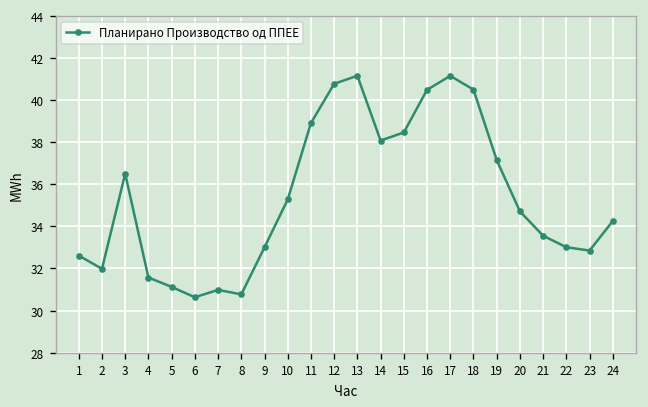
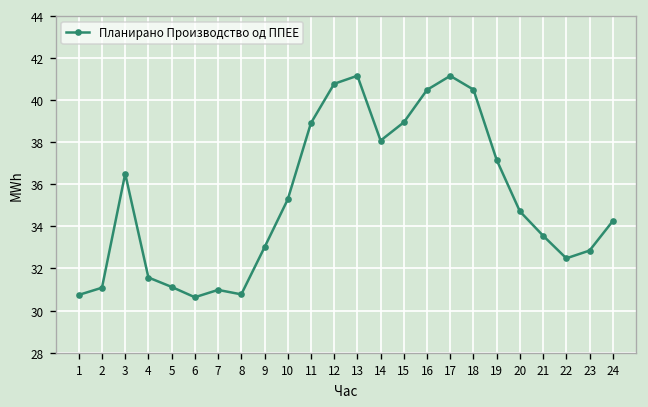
  {
-   "1": 32.6,
-   "2": 32.0,
+   "1": 30.7,
+   "2": 31.1,
    "3": 36.5,
    "4": 31.6,
    "5": 31.1,
    "6": 30.6,
    "7": 31.0,
    "8": 30.8,
    "9": 33.0,
    "10": 35.3,
    "11": 38.9,
    "12": 40.8,
    "13": 41.2,
    "14": 38.1,
-   "15": 38.5,
+   "15": 38.9,
    "16": 40.5,
    "17": 41.1,
    "18": 40.5,
    "19": 37.2,
    "20": 34.7,
    "21": 33.6,
-   "22": 33.0,
+   "22": 32.5,
    "23": 32.9,
    "24": 34.3
  }
